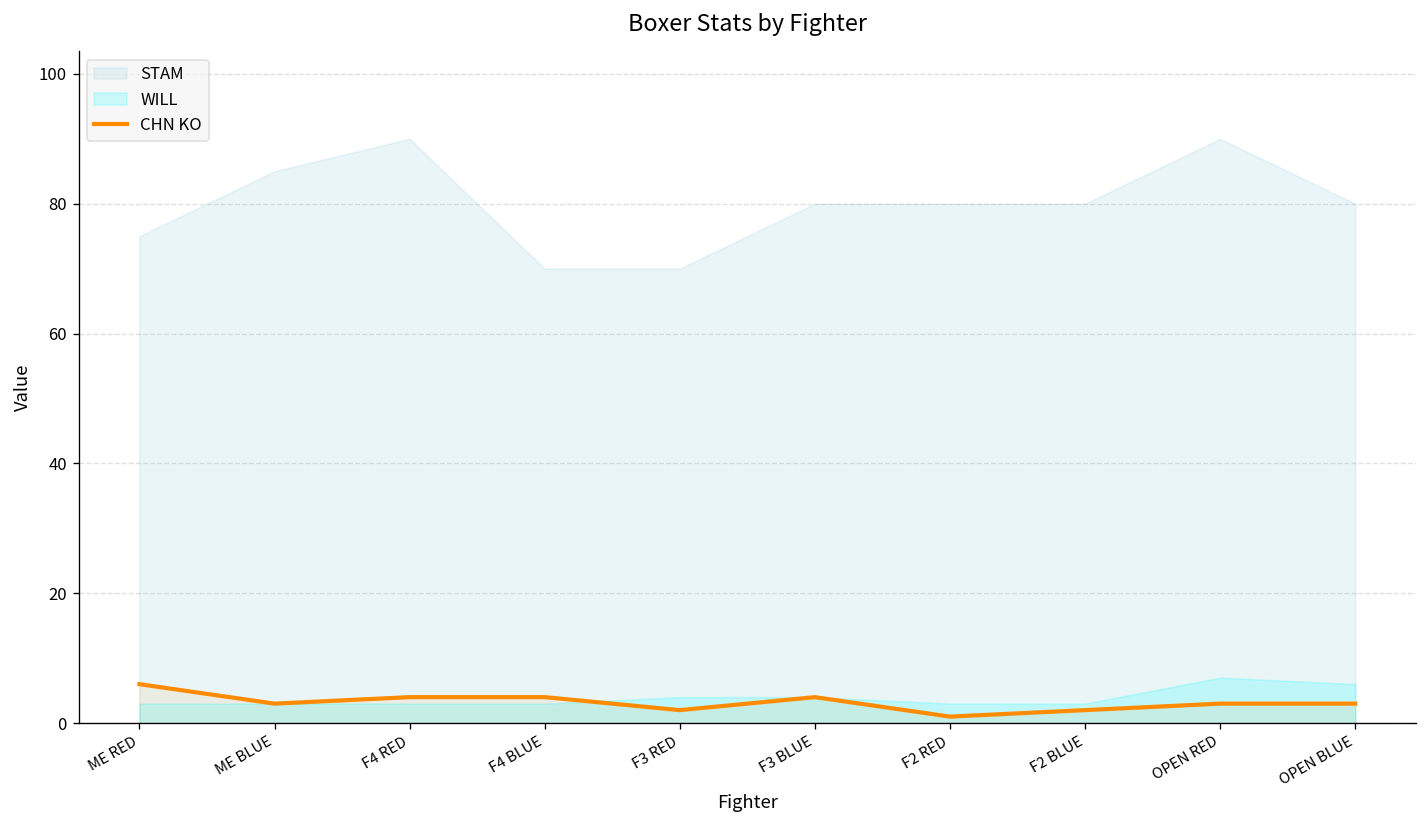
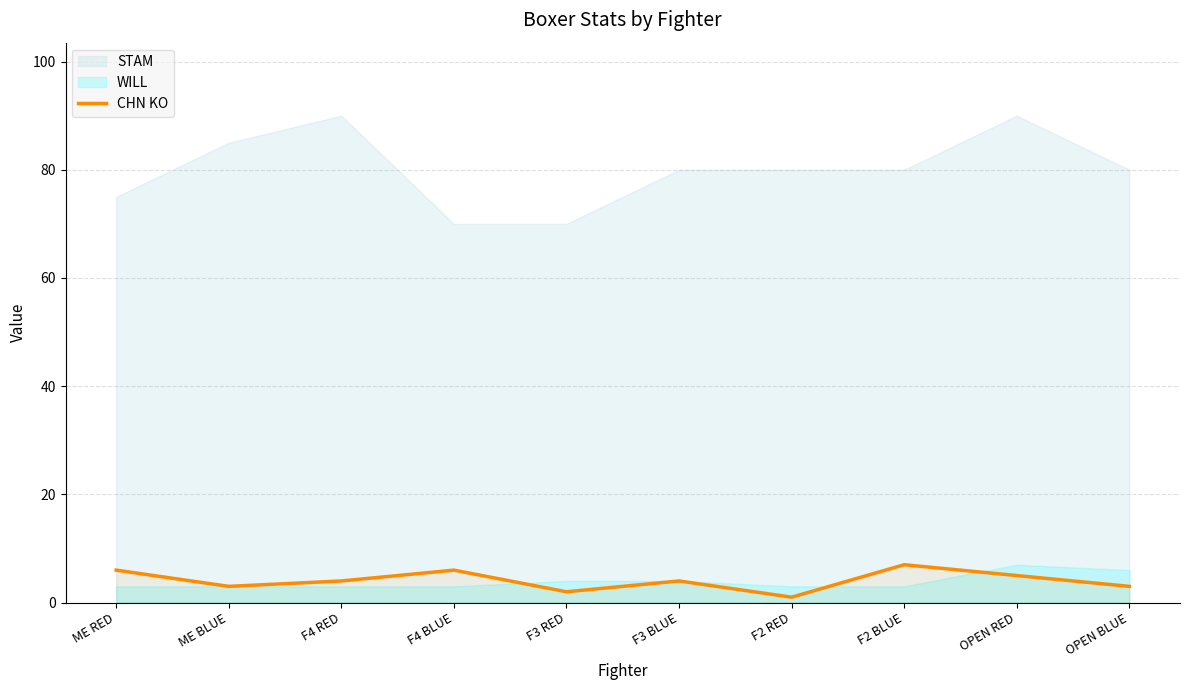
  {
    "CHN KO": {
      "ME RED": 6,
      "F4 RED": 4,
-     "F4 BLUE": 4,
+     "F4 BLUE": 6,
      "F3 RED": 2,
      "F2 RED": 1,
-     "F2 BLUE": 2,
-     "OPEN RED": 3,
+     "F2 BLUE": 7,
+     "OPEN RED": 5,
      "OPEN BLUE": 3
    }
  }
